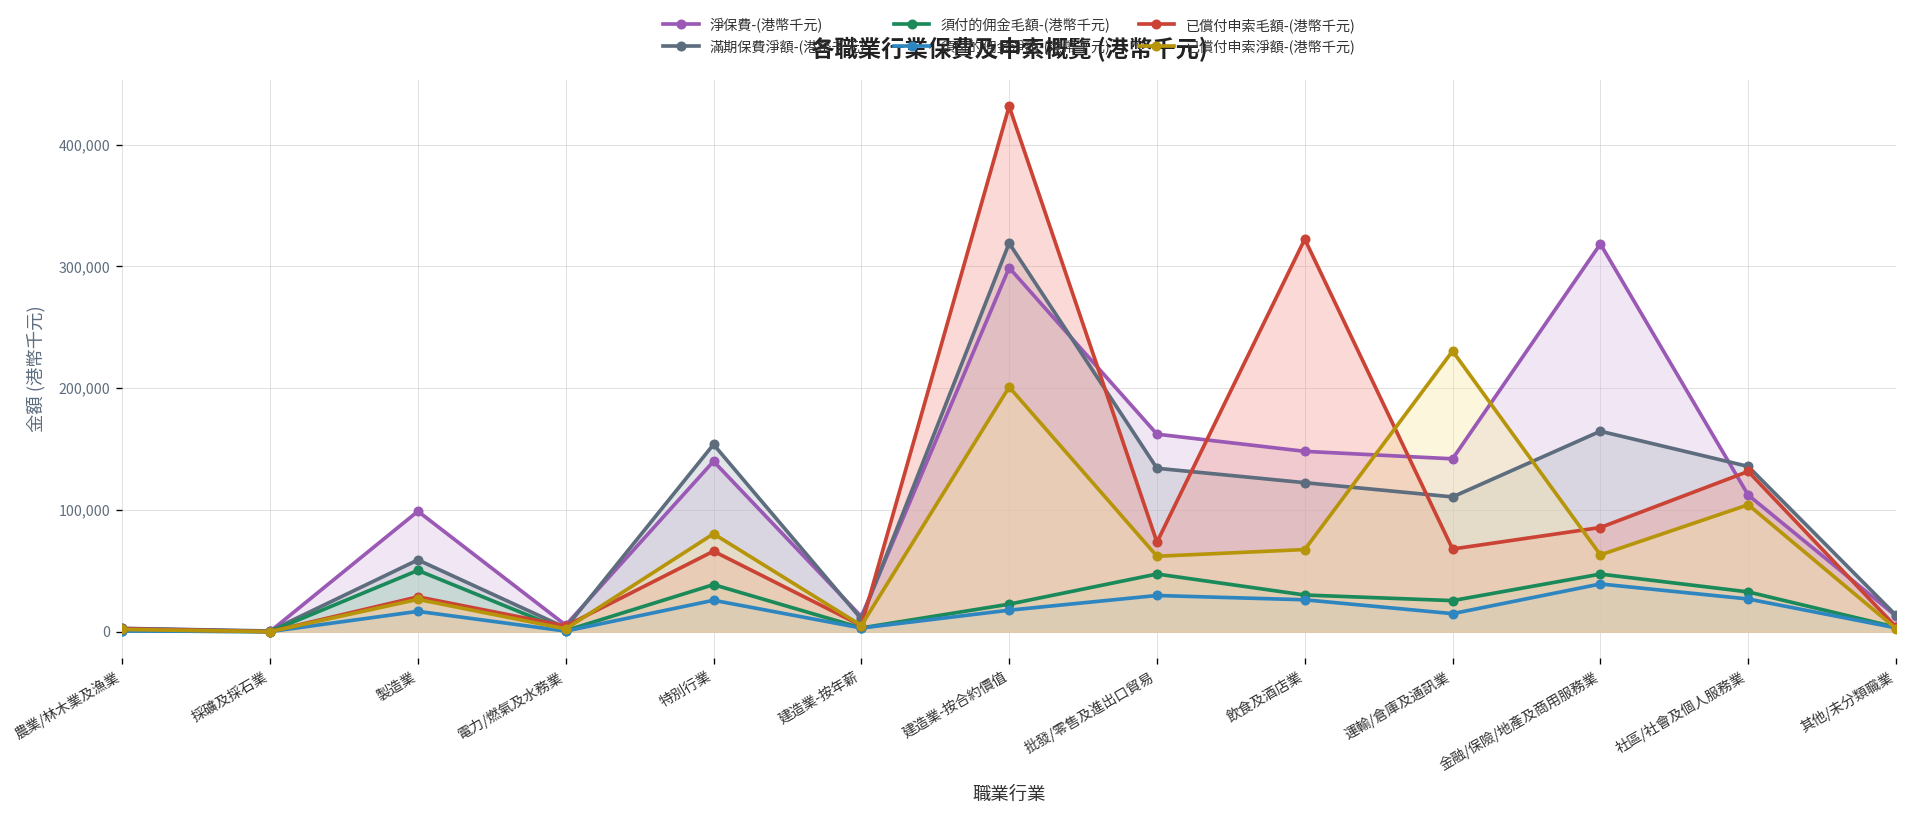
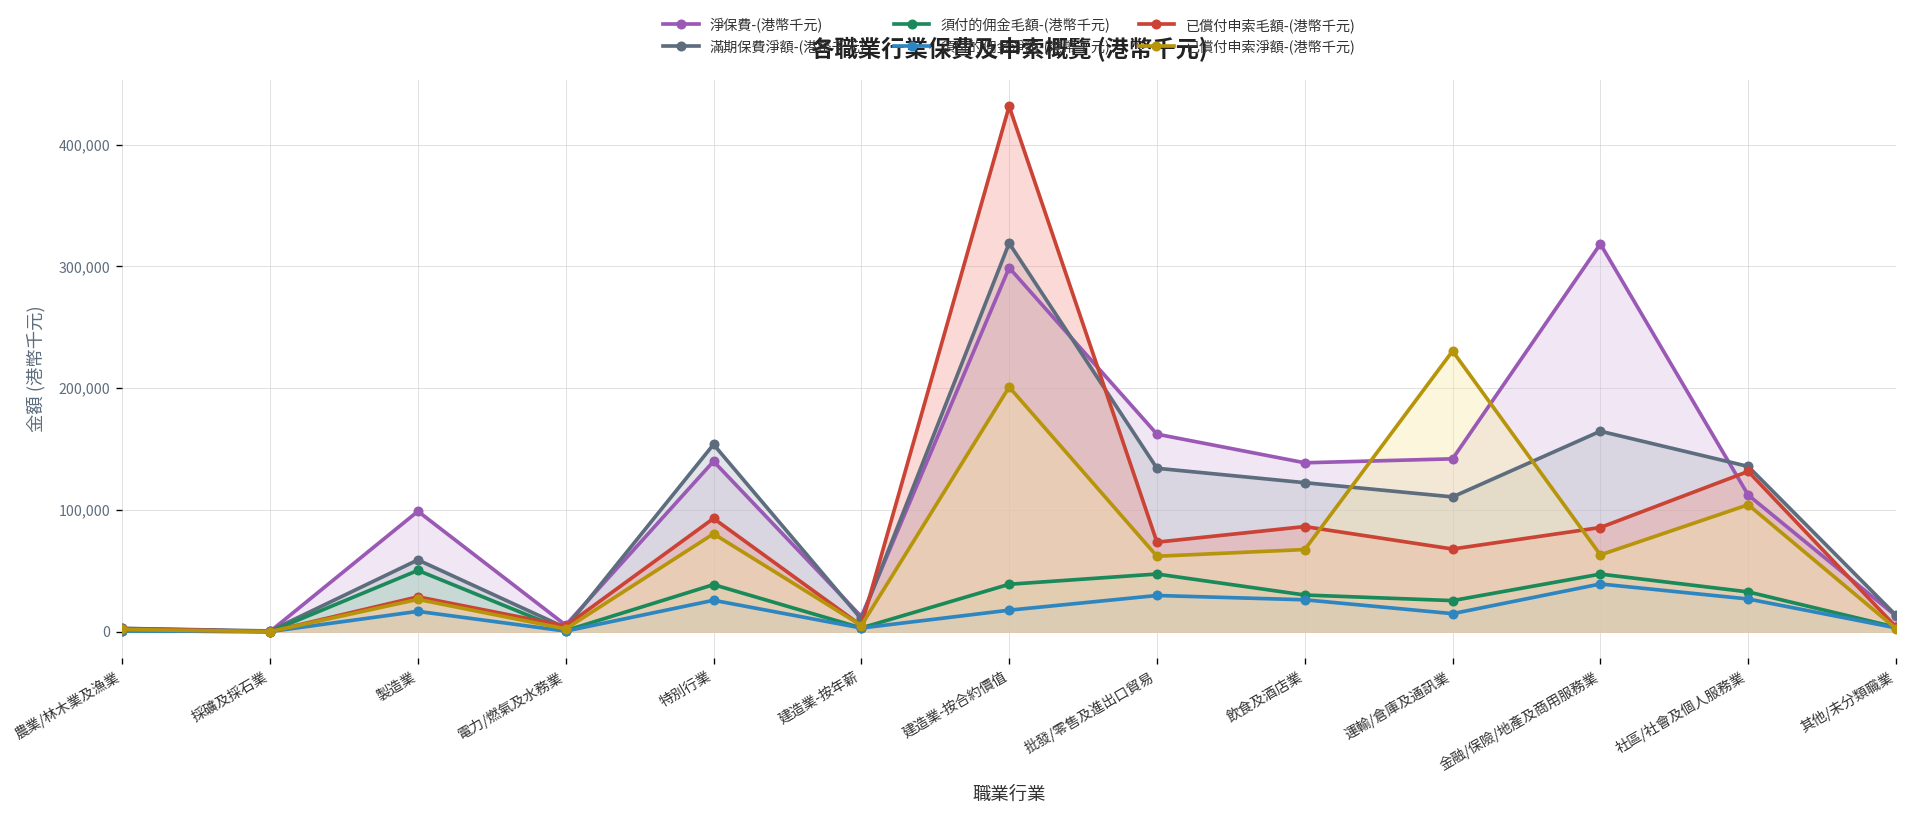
  {
    "淨保費-(港幣千元)": {
      "製造業": "99,000",
      "特別行業": "140,000",
      "建造業-按合約價值": "299,000",
      "批發/零售及進出口貿易": "162,000",
-     "飲食及酒店業": "148,000",
+     "飲食及酒店業": "139,000",
      "運輸/倉庫及通訊業": "142,000",
      "金融/保險/地產及商用服務業": "318,000",
      "社區/社會及個人服務業": "112,000"
    },
    "滿期保費淨額-(港幣千元)": {
      "製造業": "59,000",
      "特別行業": "154,000",
      "建造業-按合約價值": "319,000",
      "批發/零售及進出口貿易": "134,000",
      "飲食及酒店業": "122,000",
      "運輸/倉庫及通訊業": "111,000",
      "金融/保險/地產及商用服務業": "165,000",
      "社區/社會及個人服務業": "136,000"
    },
    "須付的佣金毛額-(港幣千元)": {
      "製造業": "50,000",
      "特別行業": "39,000",
-     "建造業-按合約價值": "23,000",
+     "建造業-按合約價值": "39,000",
      "批發/零售及進出口貿易": "47,000",
      "飲食及酒店業": "30,000",
      "運輸/倉庫及通訊業": "26,000",
      "金融/保險/地產及商用服務業": "47,000",
      "社區/社會及個人服務業": "33,000"
    },
    "須付的佣金淨額-(港幣千元)": {
      "製造業": "17,000",
      "特別行業": "26,000",
      "建造業-按合約價值": "18,000",
      "批發/零售及進出口貿易": "30,000",
      "飲食及酒店業": "26,000",
      "運輸/倉庫及通訊業": "15,000",
      "金融/保險/地產及商用服務業": "39,000",
      "社區/社會及個人服務業": "27,000"
    },
    "已償付申索毛額-(港幣千元)": {
-     "特別行業": "66,000",
+     "特別行業": "93,000",
      "建造業-按合約價值": "431,000",
      "批發/零售及進出口貿易": "73,000",
-     "飲食及酒店業": "322,000",
+     "飲食及酒店業": "86,000",
      "運輸/倉庫及通訊業": "68,000",
      "金融/保險/地產及商用服務業": "86,000",
      "社區/社會及個人服務業": "132,000"
    },
    "已償付申索淨額-(港幣千元)": {
      "特別行業": "80,000",
      "建造業-按合約價值": "201,000",
      "批發/零售及進出口貿易": "62,000",
      "飲食及酒店業": "67,000",
      "運輸/倉庫及通訊業": "230,000",
      "金融/保險/地產及商用服務業": "63,000",
      "社區/社會及個人服務業": "104,000"
    }
  }
